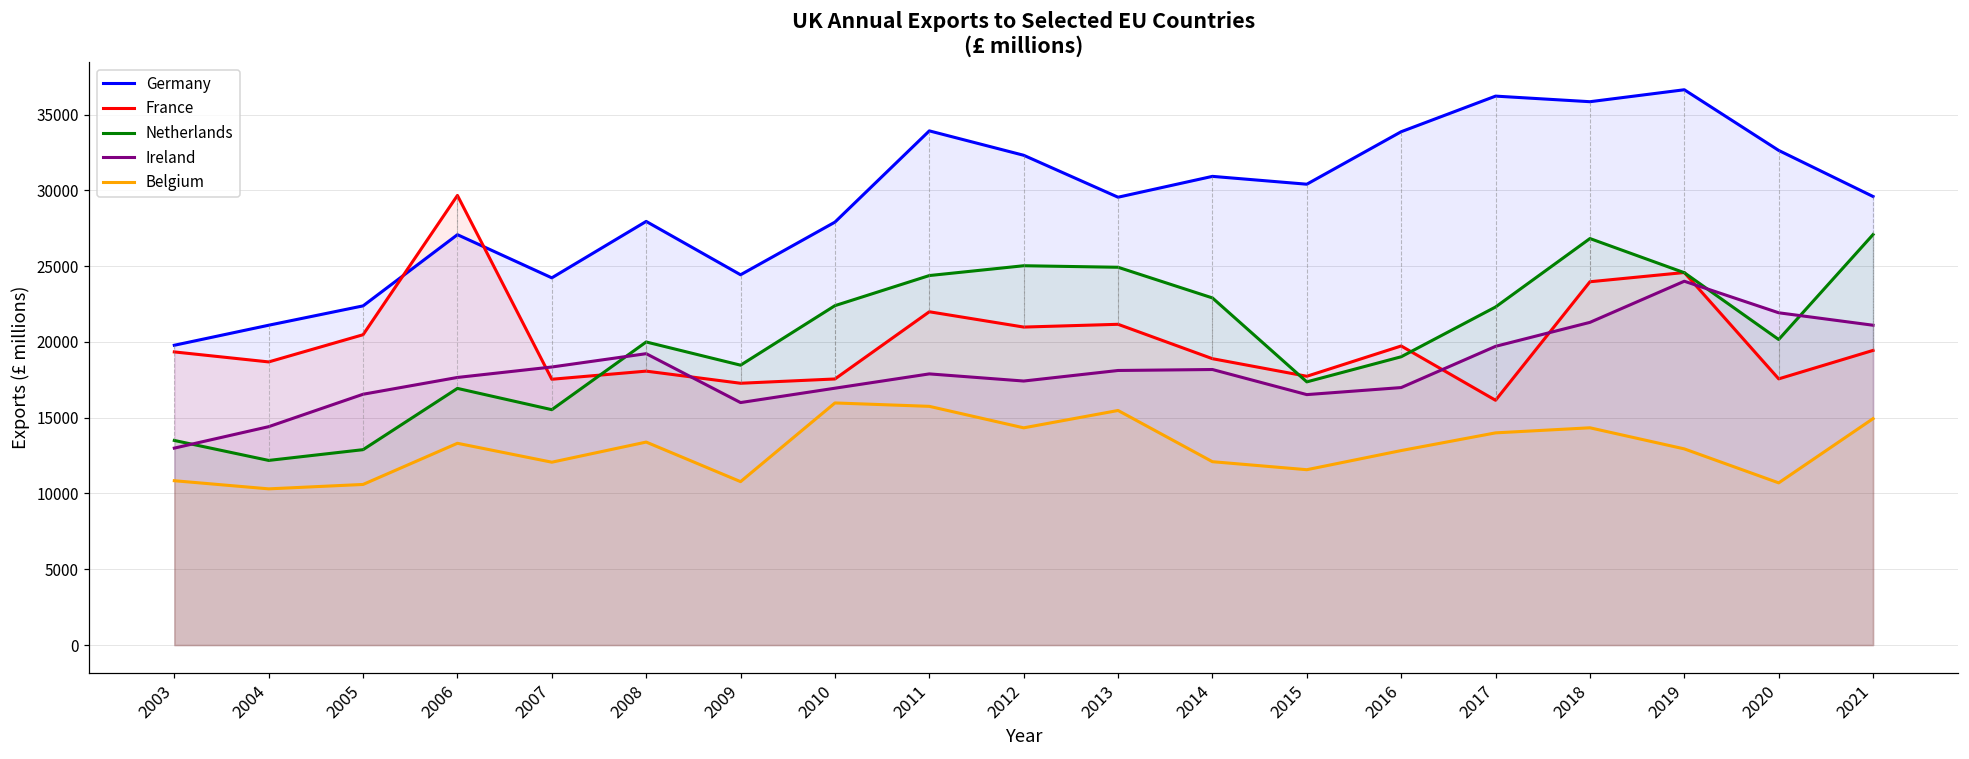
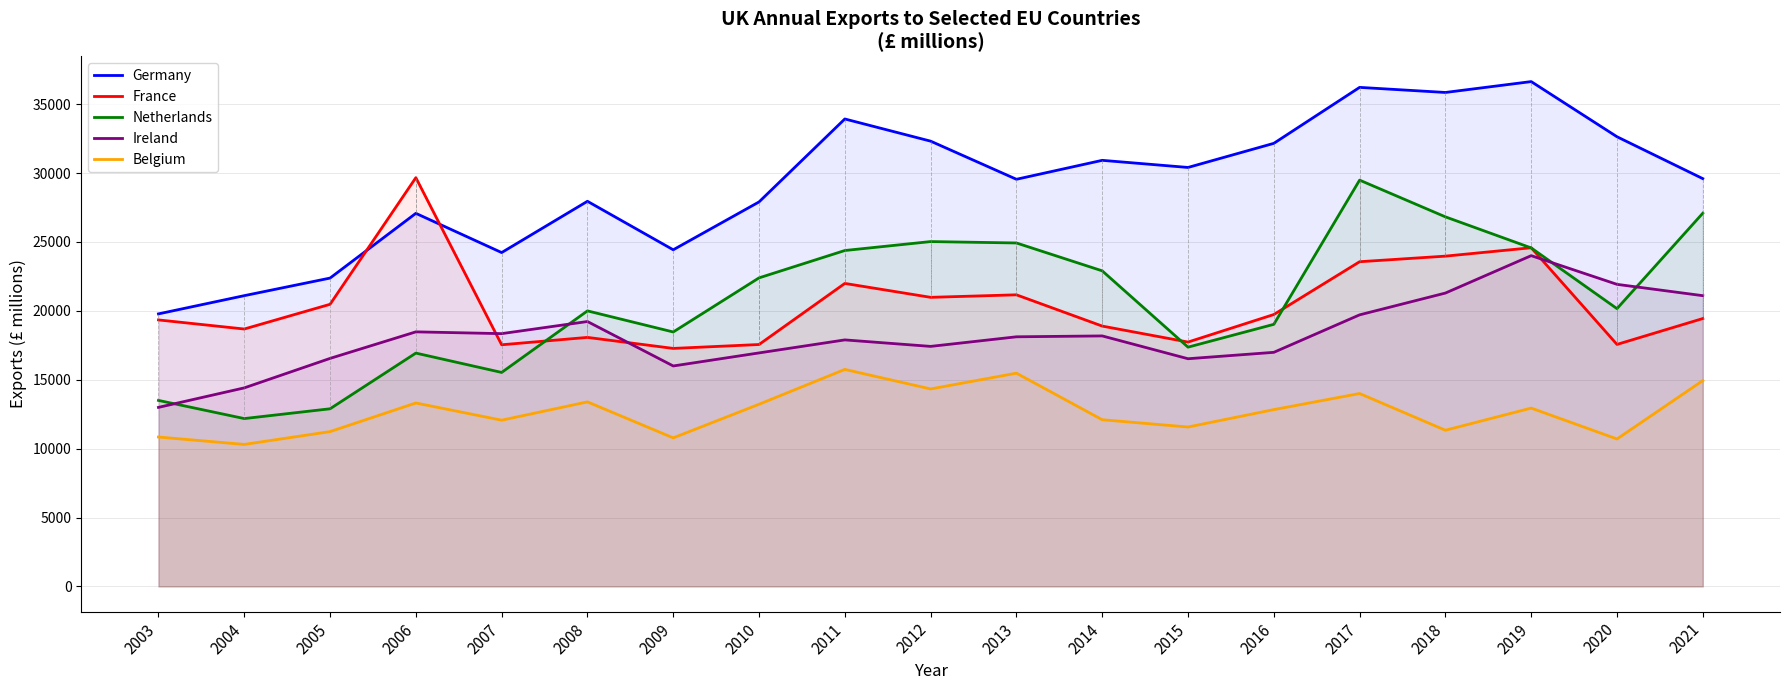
  {
    "Germany": {
-     "2016": 33900
+     "2016": 32200
    },
    "France": {
-     "2017": 16200
+     "2017": 23600
    },
    "Netherlands": {
-     "2017": 22300
+     "2017": 29500
    },
    "Ireland": {
      "2003": 13000,
      "2004": 14400,
      "2005": 16500,
-     "2006": 17700,
+     "2006": 18500,
      "2007": 18300,
      "2008": 19200,
      "2009": 16000,
      "2010": 16900,
      "2011": 17900,
      "2012": 17400,
      "2013": 18100,
      "2014": 18200,
      "2015": 16500,
      "2016": 17000,
      "2017": 19700,
      "2018": 21300,
      "2019": 24000,
      "2020": 21900,
      "2021": 21100
    },
    "Belgium": {
      "2003": 10800,
      "2004": 10300,
-     "2005": 10600,
+     "2005": 11200,
      "2006": 13300,
      "2007": 12100,
      "2008": 13400,
      "2009": 10800,
-     "2010": 16000,
+     "2010": 13200,
      "2011": 15800,
      "2012": 14300,
      "2013": 15500,
      "2014": 12100,
      "2015": 11600,
      "2016": 12800,
      "2017": 14000,
-     "2018": 14300,
+     "2018": 11300,
      "2019": 12900,
      "2020": 10700,
      "2021": 14900
    }
  }
